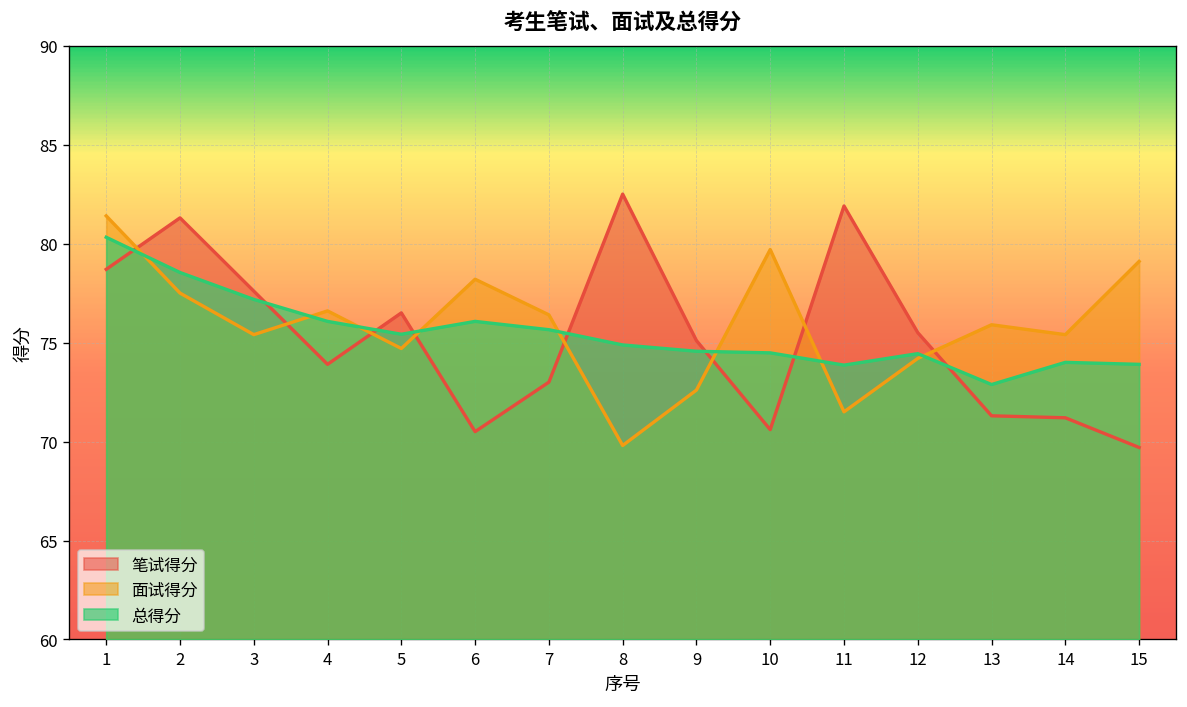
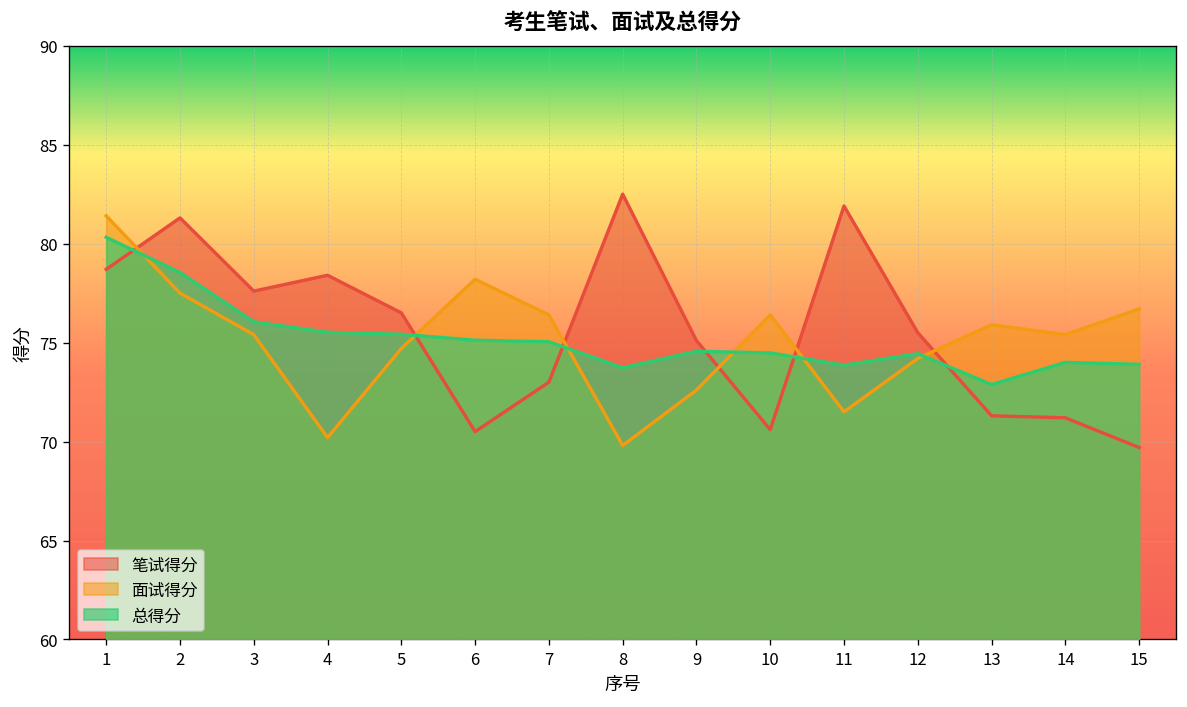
  {
    "笔试得分": {
      "1": 78.7,
      "2": 81.3,
      "3": 77.6,
-     "4": 73.9,
+     "4": 78.4,
      "5": 76.5,
      "6": 70.5,
      "7": 73.0,
      "8": 82.5,
      "9": 75.1,
      "10": 70.6,
      "11": 81.9,
      "12": 75.5,
      "13": 71.3,
      "14": 71.2,
      "15": 69.7
    },
    "面试得分": {
      "1": 81.4,
      "2": 77.5,
      "3": 75.4,
-     "4": 76.6,
+     "4": 70.2,
      "5": 74.7,
      "6": 78.2,
      "7": 76.4,
      "8": 69.8,
      "9": 72.6,
-     "10": 79.7,
+     "10": 76.4,
      "11": 71.5,
      "12": 74.2,
      "13": 75.9,
      "14": 75.4,
-     "15": 79.1
+     "15": 76.7
    },
    "总得分": {
      "1": 80.3,
      "2": 78.5,
-     "3": 77.2,
-     "4": 76.1,
+     "3": 76.1,
+     "4": 75.5,
      "5": 75.4,
-     "6": 76.1,
-     "7": 75.7,
-     "8": 74.9,
+     "6": 75.1,
+     "7": 75.0,
+     "8": 73.7,
      "9": 74.6,
      "10": 74.5,
      "11": 73.9,
      "12": 74.4,
      "13": 72.9,
      "14": 74.0,
      "15": 73.9
    }
  }
